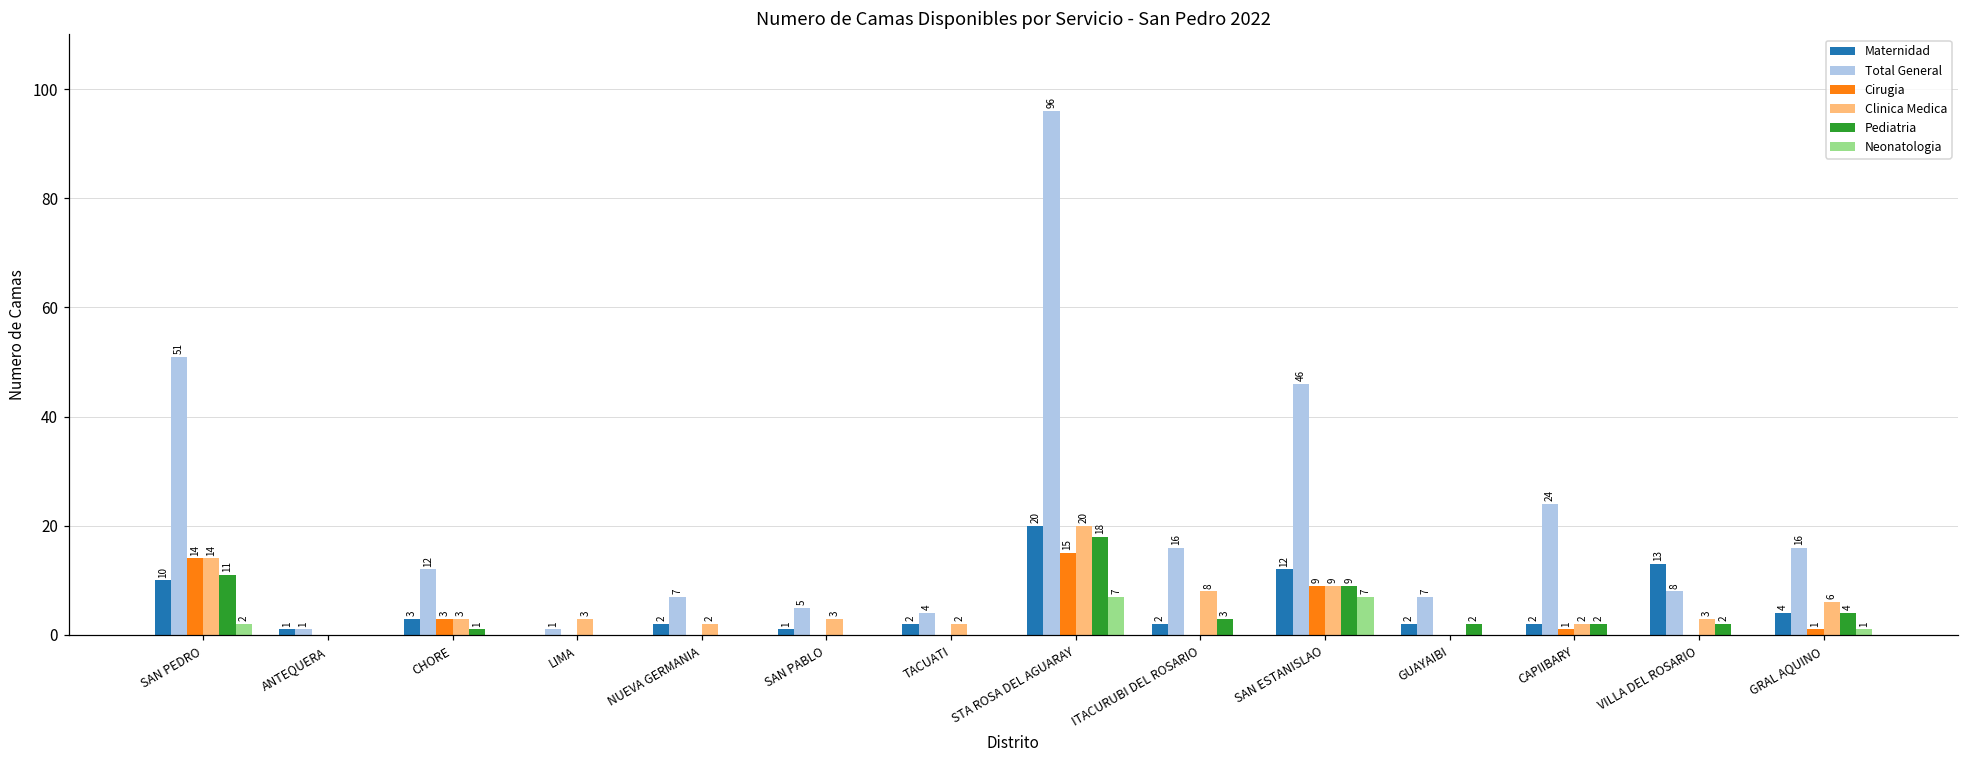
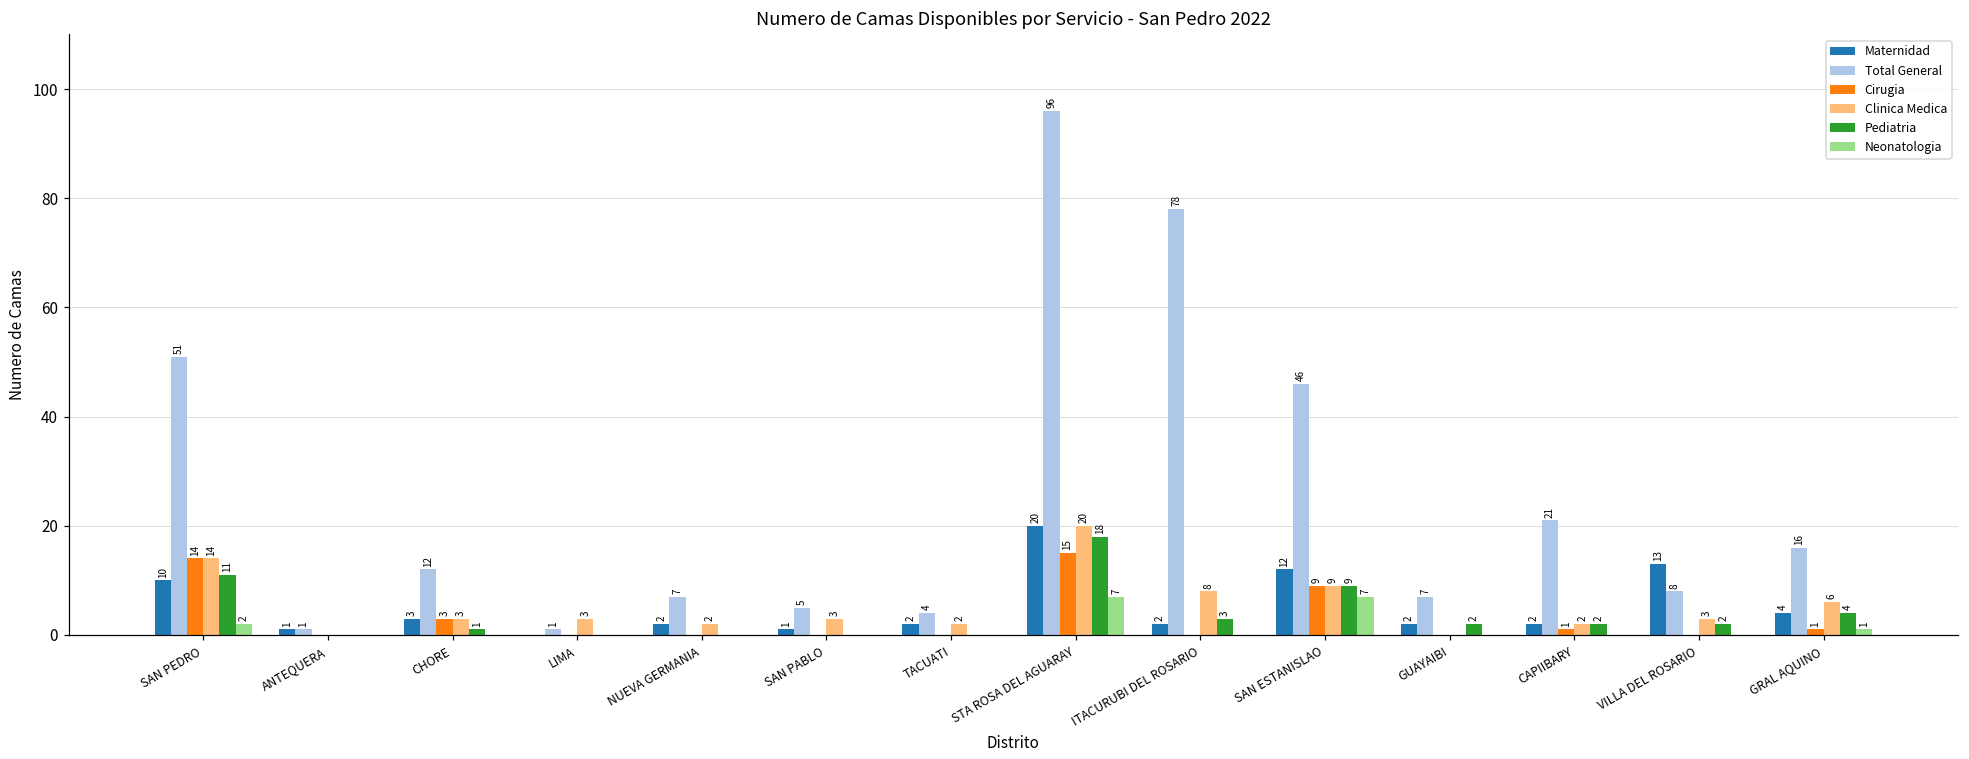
  {
    "Maternidad": {
      "SAN PEDRO": 10,
      "ANTEQUERA": 1,
      "CHORE": 3,
      "NUEVA GERMANIA": 2,
      "SAN PABLO": 1,
      "TACUATI": 2,
      "STA ROSA DEL AGUARAY": 20,
      "ITACURUBI DEL ROSARIO": 2,
      "SAN ESTANISLAO": 12,
      "GUAYAIBI": 2,
      "CAPIIBARY": 2,
      "VILLA DEL ROSARIO": 13,
      "GRAL AQUINO": 4
    },
    "Total General": {
      "SAN PEDRO": 51,
      "ANTEQUERA": 1,
      "CHORE": 12,
      "LIMA": 1,
      "NUEVA GERMANIA": 7,
      "SAN PABLO": 5,
      "TACUATI": 4,
      "STA ROSA DEL AGUARAY": 96,
-     "ITACURUBI DEL ROSARIO": 16,
+     "ITACURUBI DEL ROSARIO": 78,
      "SAN ESTANISLAO": 46,
      "GUAYAIBI": 7,
-     "CAPIIBARY": 24,
+     "CAPIIBARY": 21,
      "VILLA DEL ROSARIO": 8,
      "GRAL AQUINO": 16
    },
    "Cirugia": {
      "SAN PEDRO": 14,
      "CHORE": 3,
      "STA ROSA DEL AGUARAY": 15,
      "SAN ESTANISLAO": 9,
      "CAPIIBARY": 1,
      "GRAL AQUINO": 1
    },
    "Clinica Medica": {
      "SAN PEDRO": 14,
      "CHORE": 3,
      "LIMA": 3,
      "NUEVA GERMANIA": 2,
      "SAN PABLO": 3,
      "TACUATI": 2,
      "STA ROSA DEL AGUARAY": 20,
      "ITACURUBI DEL ROSARIO": 8,
      "SAN ESTANISLAO": 9,
      "CAPIIBARY": 2,
      "VILLA DEL ROSARIO": 3,
      "GRAL AQUINO": 6
    },
    "Pediatria": {
      "SAN PEDRO": 11,
      "CHORE": 1,
      "STA ROSA DEL AGUARAY": 18,
      "ITACURUBI DEL ROSARIO": 3,
      "SAN ESTANISLAO": 9,
      "GUAYAIBI": 2,
      "CAPIIBARY": 2,
      "VILLA DEL ROSARIO": 2,
      "GRAL AQUINO": 4
    },
    "Neonatologia": {
      "SAN PEDRO": 2,
      "STA ROSA DEL AGUARAY": 7,
      "SAN ESTANISLAO": 7,
      "GRAL AQUINO": 1
    }
  }
